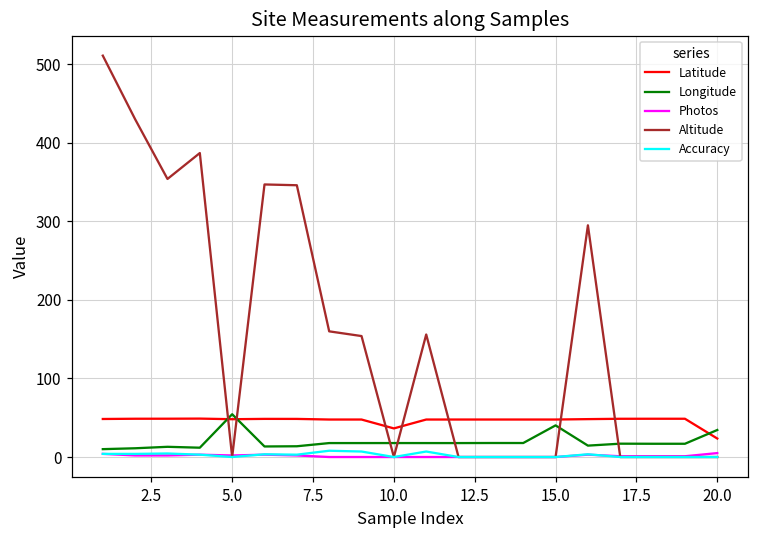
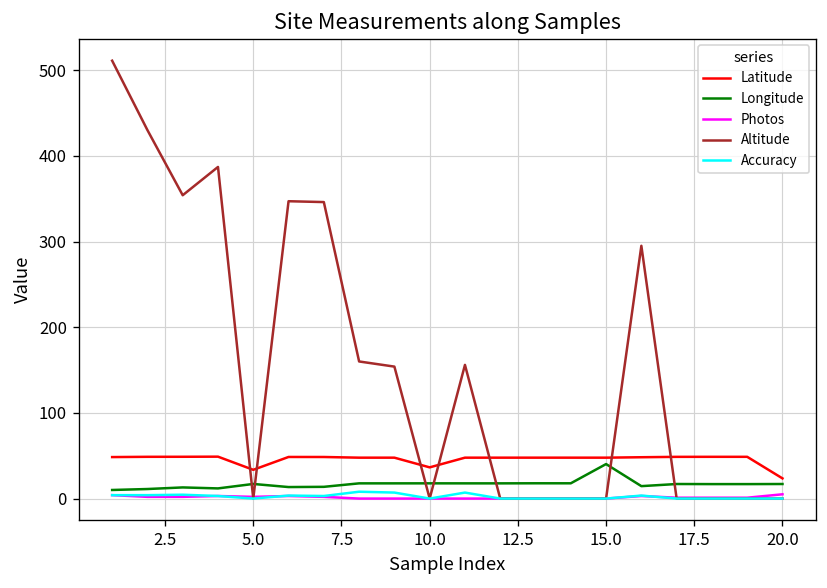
  {
    "Latitude": {
-     "5.0": 50,
+     "5.0": 30,
      "10.0": 40,
      "15.0": 50,
      "20.0": 20
    },
    "Longitude": {
-     "5.0": 50,
+     "5.0": 20,
      "10.0": 20,
      "15.0": 40,
-     "20.0": 30
+     "20.0": 20
    },
    "Photos": {
      "20.0": 10
    }
  }
